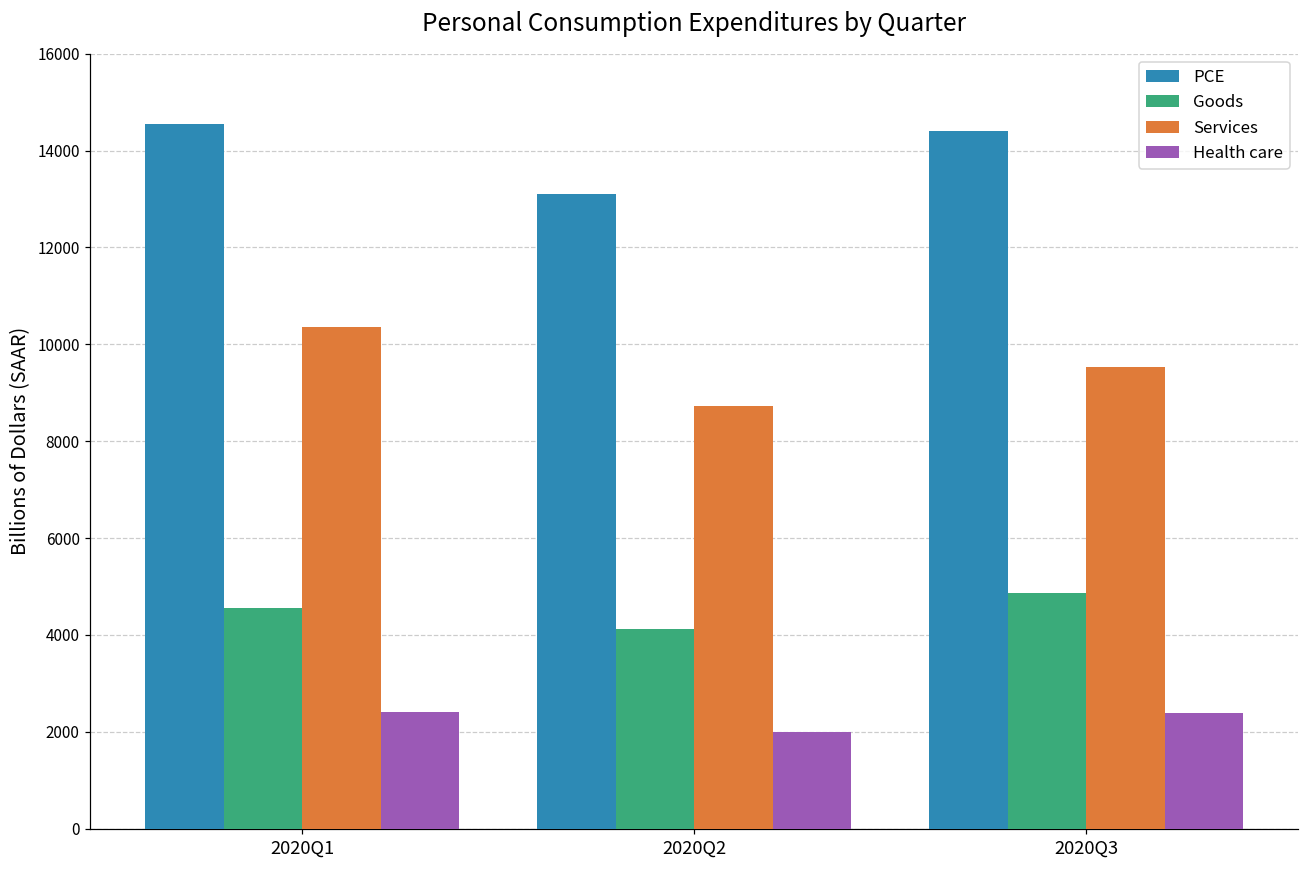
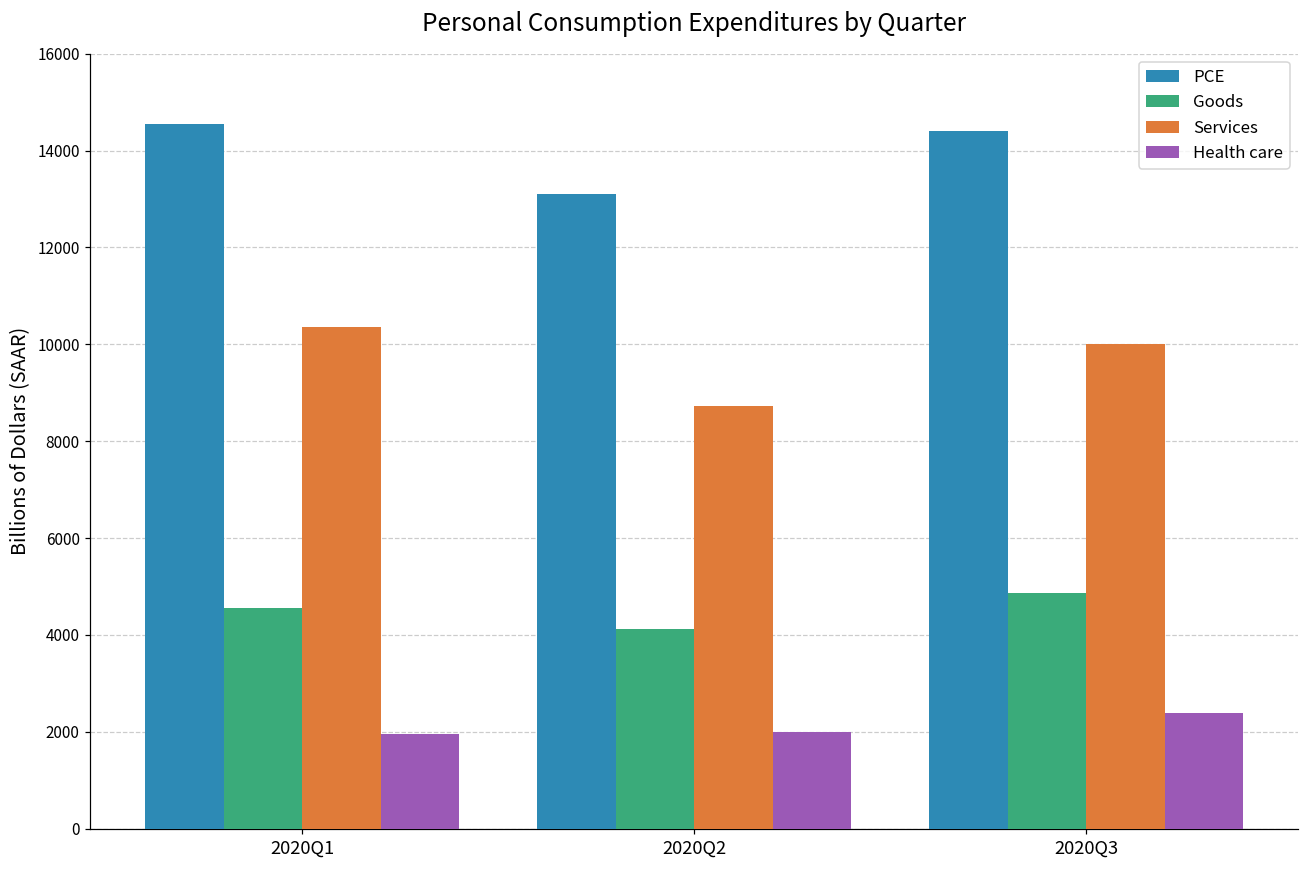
  {
    "PCE": {
      "2020Q1": 14500,
      "2020Q2": 13100,
      "2020Q3": 14400
    },
    "Goods": {
      "2020Q1": 4600,
      "2020Q2": 4100,
      "2020Q3": 4900
    },
    "Services": {
      "2020Q1": 10400,
      "2020Q2": 8700,
-     "2020Q3": 9500
+     "2020Q3": 10000
    },
    "Health care": {
-     "2020Q1": 2400,
+     "2020Q1": 2000,
      "2020Q2": 2000,
      "2020Q3": 2400
    }
  }
